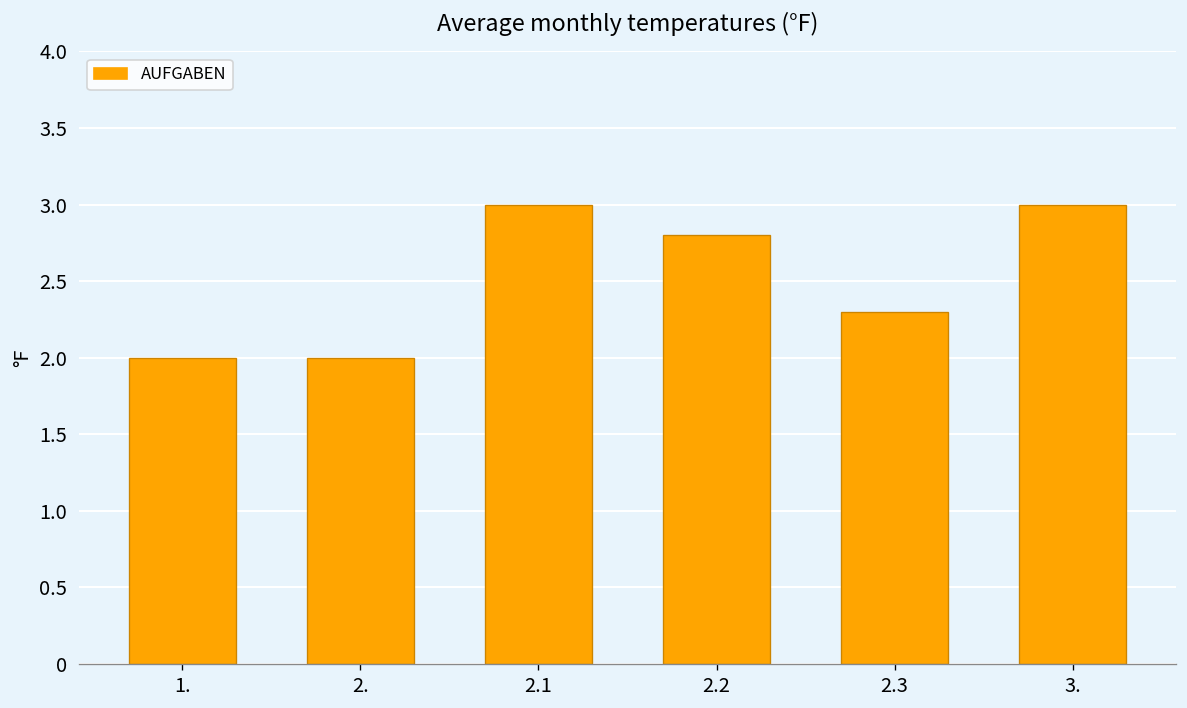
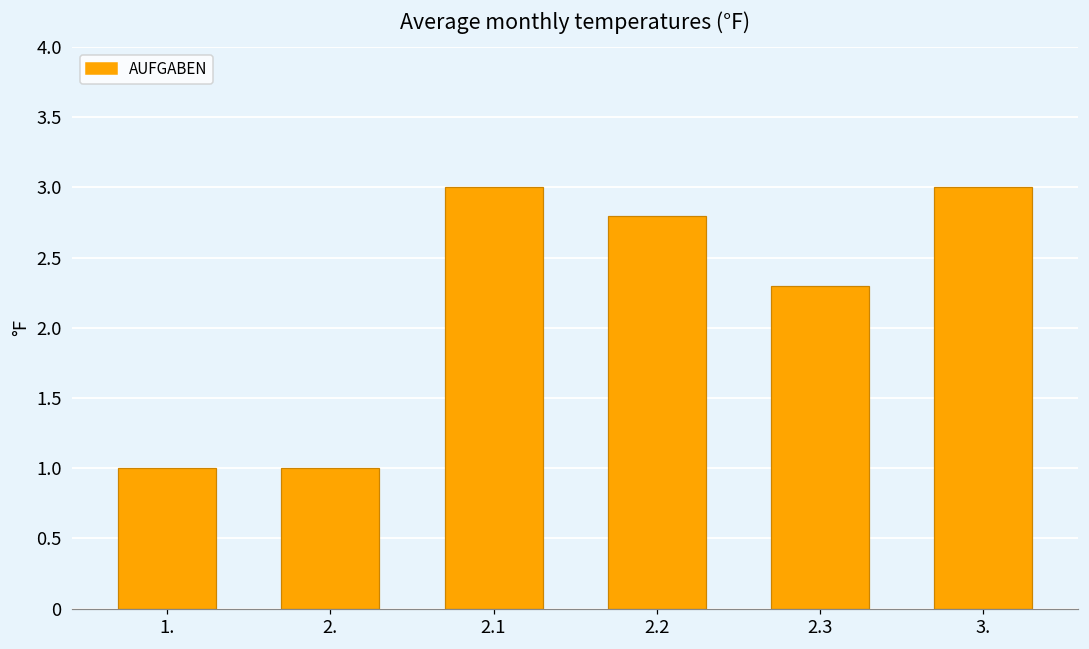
  {
-   "1.": 2,
-   "2.": 2,
+   "1.": 1,
+   "2.": 1,
    "2.1": 3,
    "2.2": 2.80,
    "2.3": 2.30,
    "3.": 3
  }
